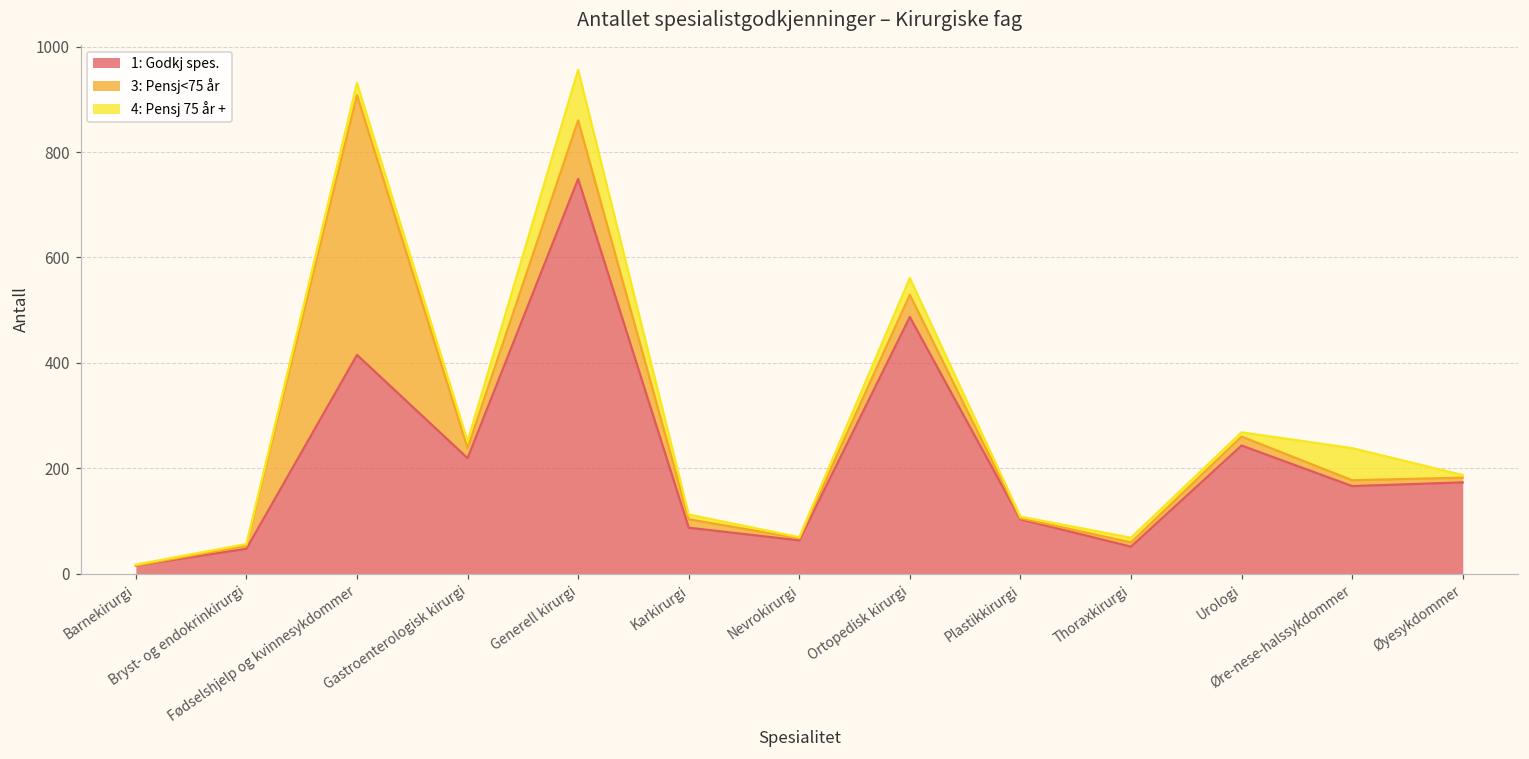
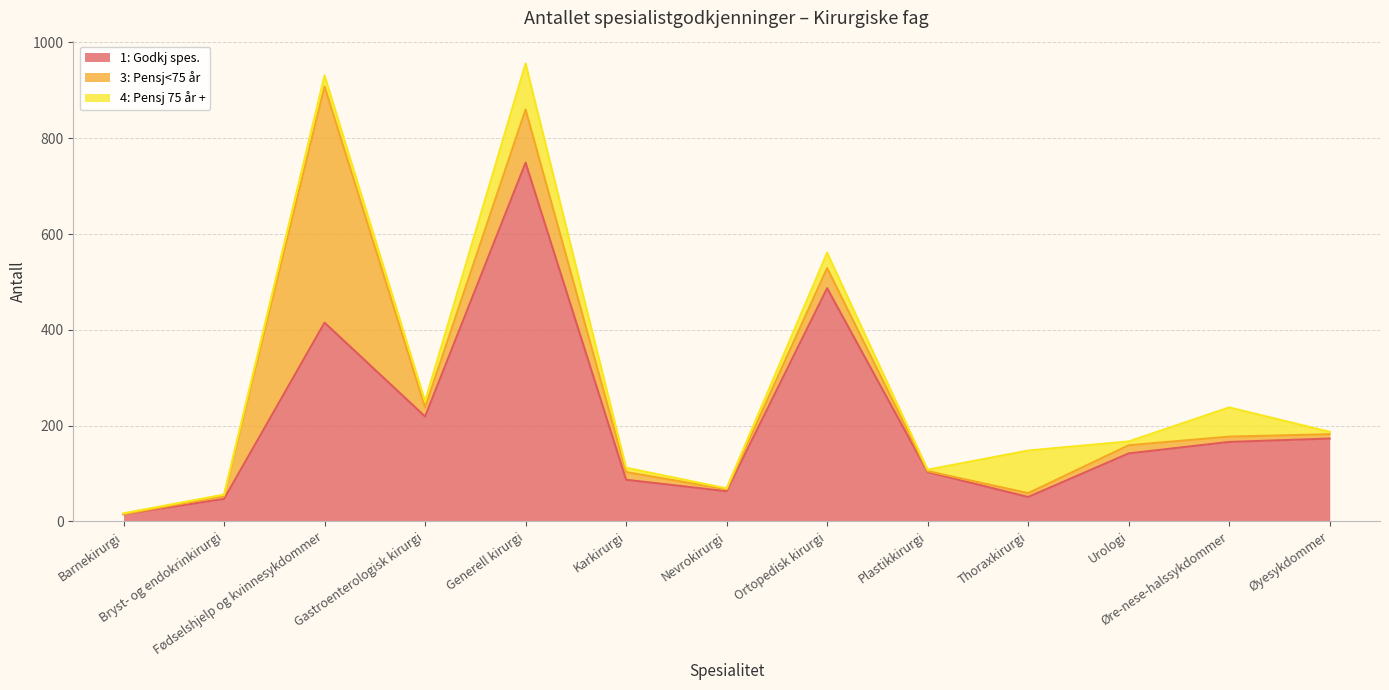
  {
    "1: Godkj spes.": {
      "Bryst- og endokrinkirurgi": 50,
      "Fødselshjelp og kvinnesykdommer": 420,
      "Gastroenterologisk kirurgi": 220,
      "Generell kirurgi": 750,
      "Karkirurgi": 90,
      "Ortopedisk kirurgi": 490,
      "Thoraxkirurgi": 50,
-     "Urologi": 240,
+     "Urologi": 140,
      "Øre-nese-halssykdommer": 170,
      "Øyesykdommer": 170
    },
    "3: Pensj<75 år": {
      "Fødselshjelp og kvinnesykdommer": 490,
      "Gastroenterologisk kirurgi": 20,
      "Generell kirurgi": 110,
      "Karkirurgi": 20,
      "Ortopedisk kirurgi": 40,
      "Thoraxkirurgi": 10,
      "Urologi": 20,
      "Øre-nese-halssykdommer": 10
    },
    "4: Pensj 75 år +": {
      "Fødselshjelp og kvinnesykdommer": 20,
      "Gastroenterologisk kirurgi": 10,
      "Generell kirurgi": 100,
      "Karkirurgi": 10,
      "Ortopedisk kirurgi": 30,
-     "Thoraxkirurgi": 10,
+     "Thoraxkirurgi": 90,
      "Urologi": 10,
      "Øre-nese-halssykdommer": 60
    }
  }
